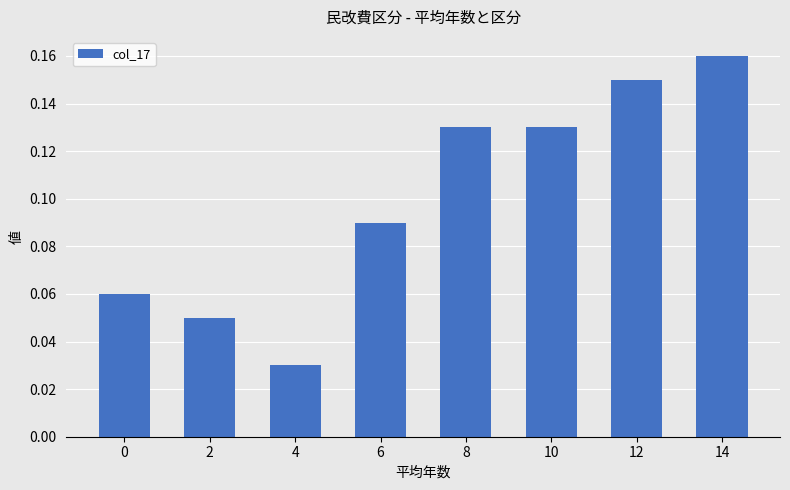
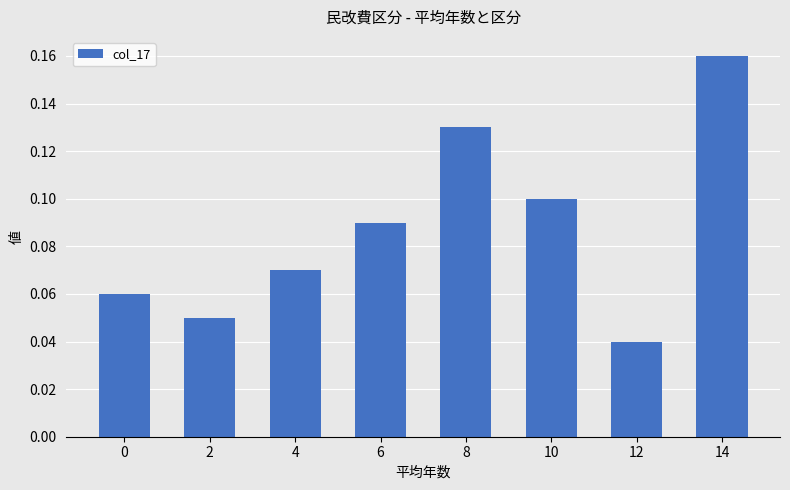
  {
    "0": 0.06,
    "2": 0.05,
-   "4": 0.03,
+   "4": 0.07,
    "6": 0.09,
    "8": 0.13,
-   "10": 0.13,
-   "12": 0.15,
+   "10": 0.10,
+   "12": 0.04,
    "14": 0.16
  }
